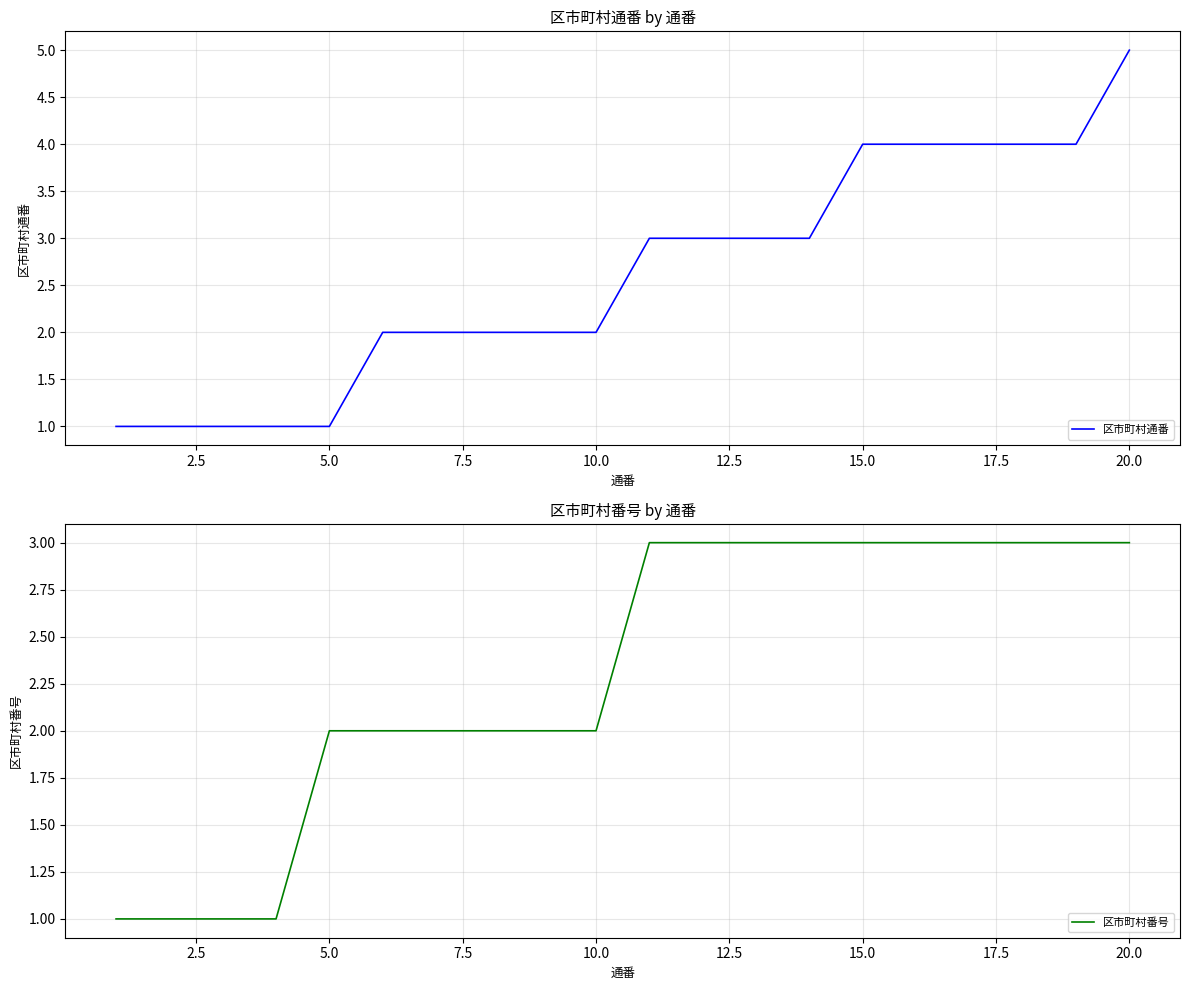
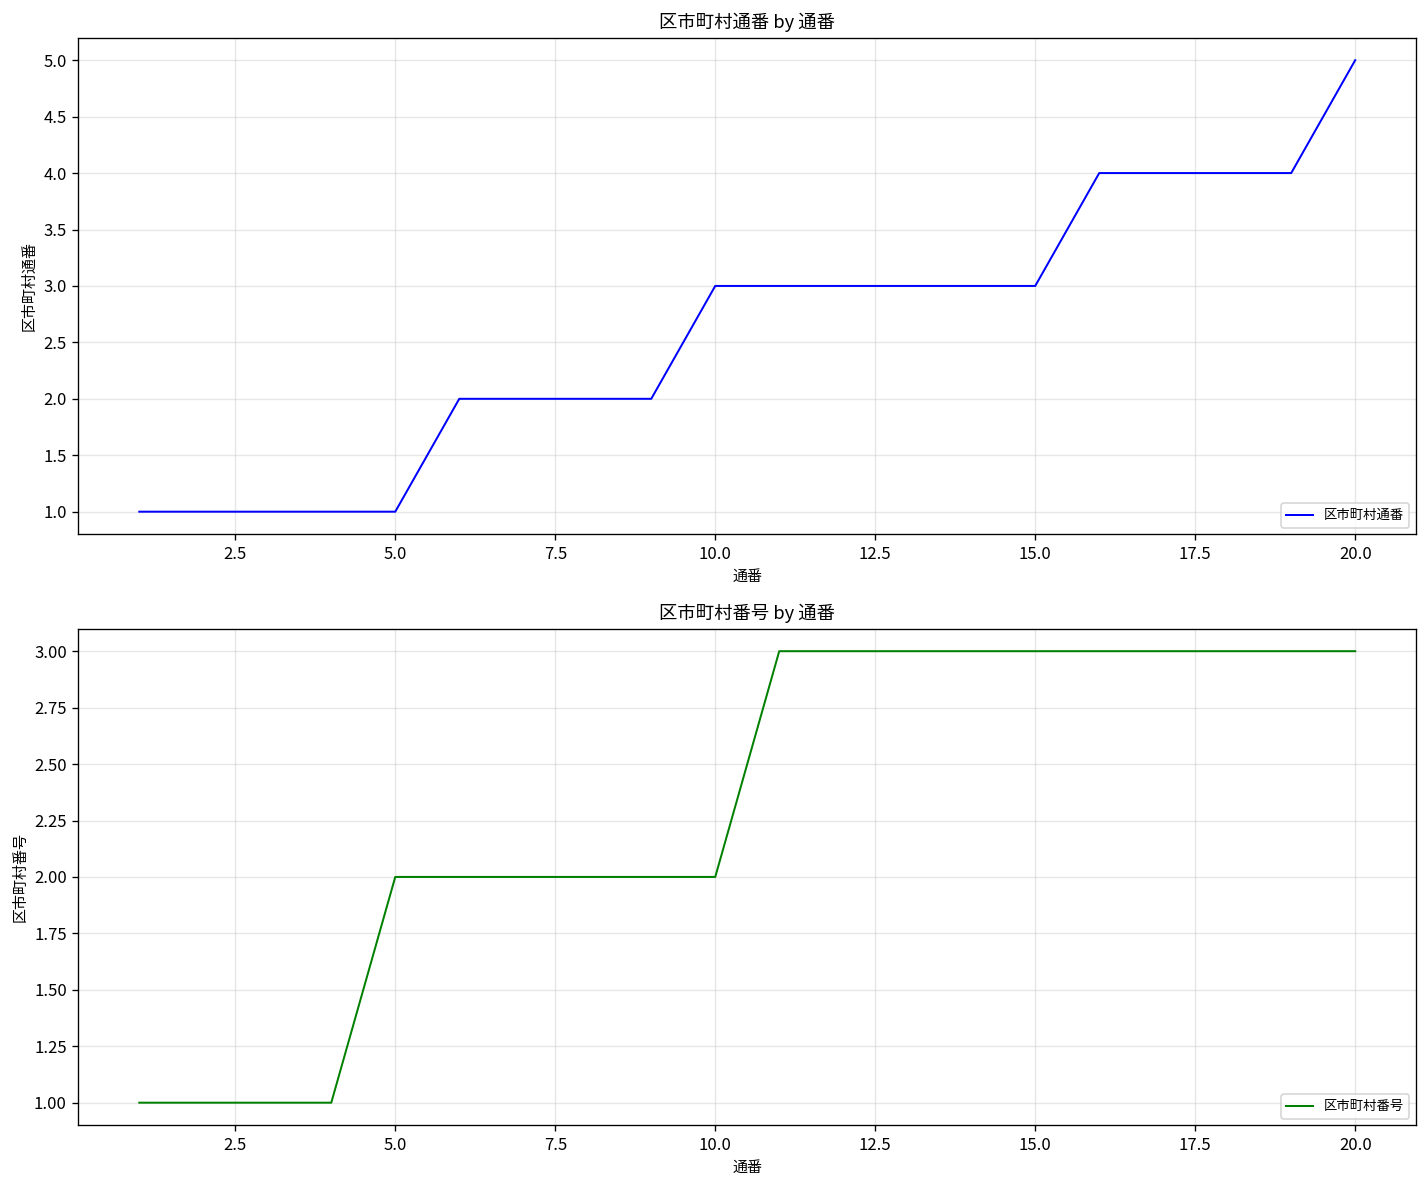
  {
    "区市町村通番 by 通番": {
      "5.0": 1,
-     "10.0": 2,
-     "15.0": 4,
+     "10.0": 3,
+     "15.0": 3,
      "20.0": 5
    },
    "区市町村番号 by 通番": {
      "5.0": 2.00,
      "10.0": 2.00,
      "15.0": 3.00,
      "20.0": 3.00
    }
  }
